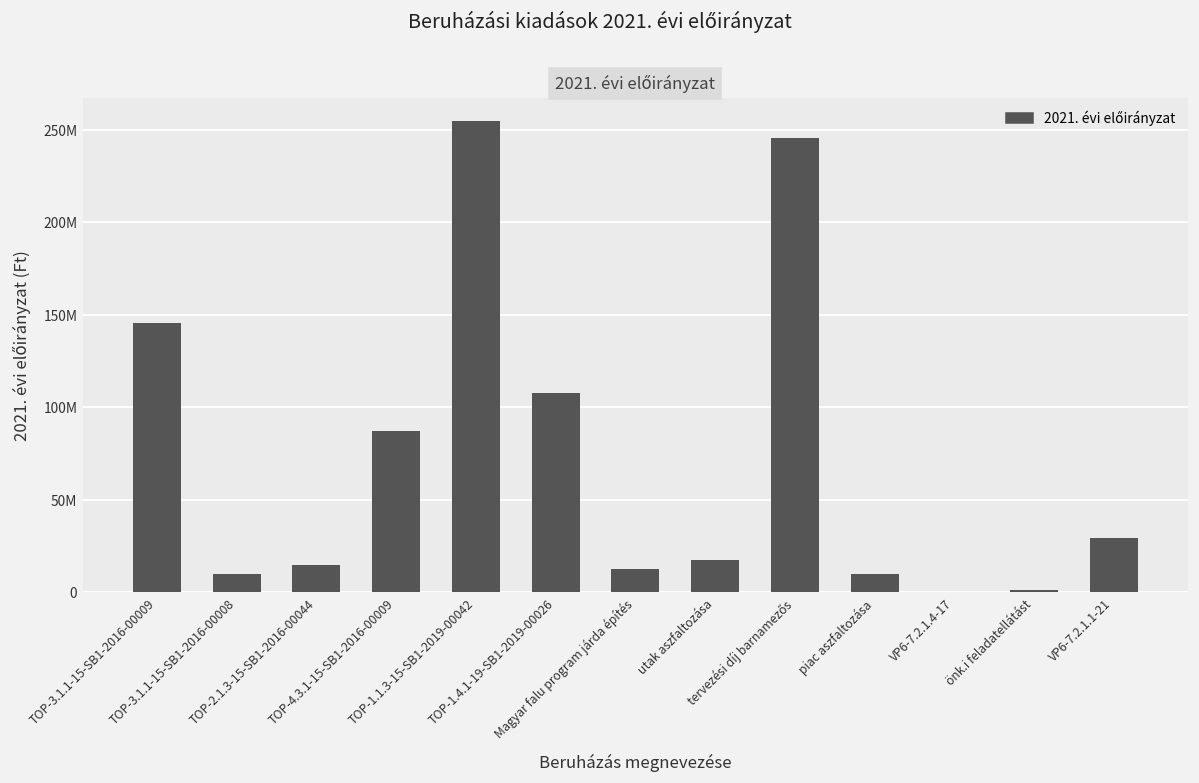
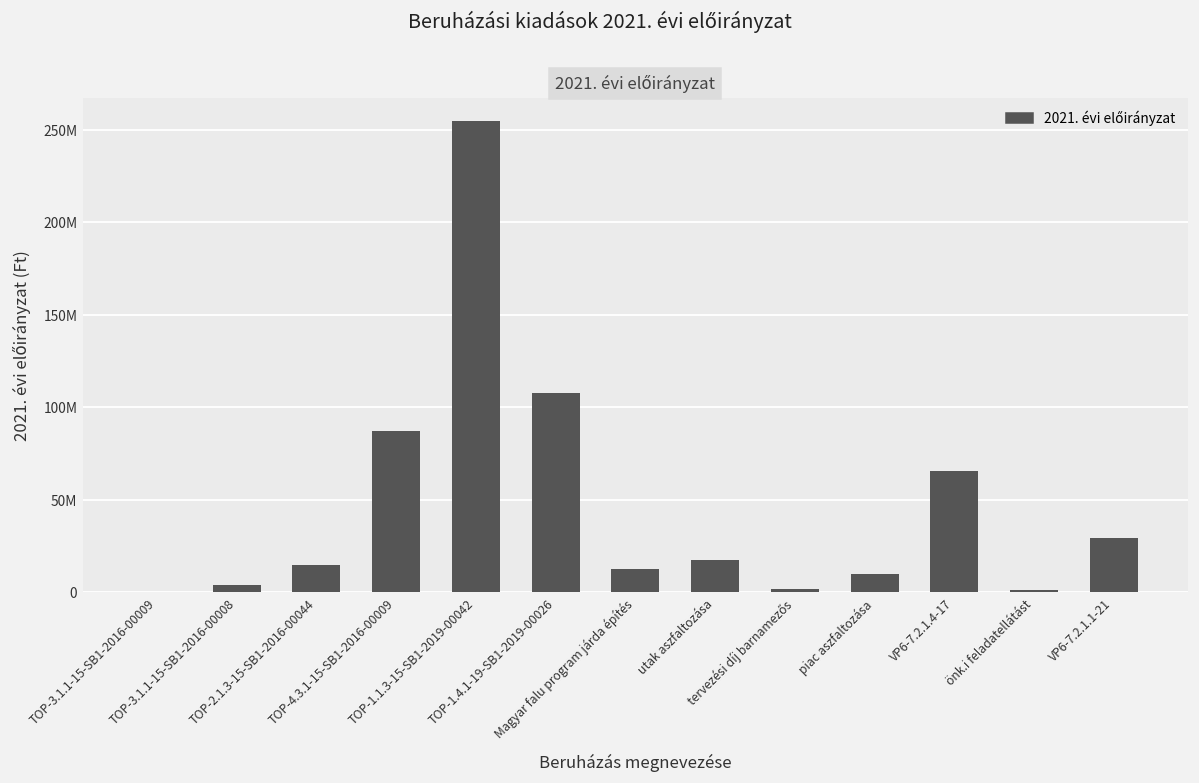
  {
-   "TOP-3.1.1-15-SB1-2016-00009": 146000000,
-   "TOP-3.1.1-15-SB1-2016-00008": 10000000,
+   "TOP-3.1.1-15-SB1-2016-00009": 0,
+   "TOP-3.1.1-15-SB1-2016-00008": 4000000,
    "TOP-2.1.3-15-SB1-2016-00044": 15000000,
    "TOP-4.3.1-15-SB1-2016-00009": 87000000,
    "TOP-1.1.3-15-SB1-2019-00042": 255000000,
    "TOP-1.4.1-19-SB1-2019-00026": 108000000,
    "Magyar falu program járda építés": 12000000,
    "utak aszfaltozása": 17000000,
-   "tervezési díj barnamezős": 246000000,
+   "tervezési díj barnamezős": 2000000,
    "piac aszfaltozása": 10000000,
-   "VP6-7.2.1.4-17": 0,
+   "VP6-7.2.1.4-17": 66000000,
    "önk.i feladatellátást": 2000000,
    "VP6-7.2.1.1-21": 29000000
  }
